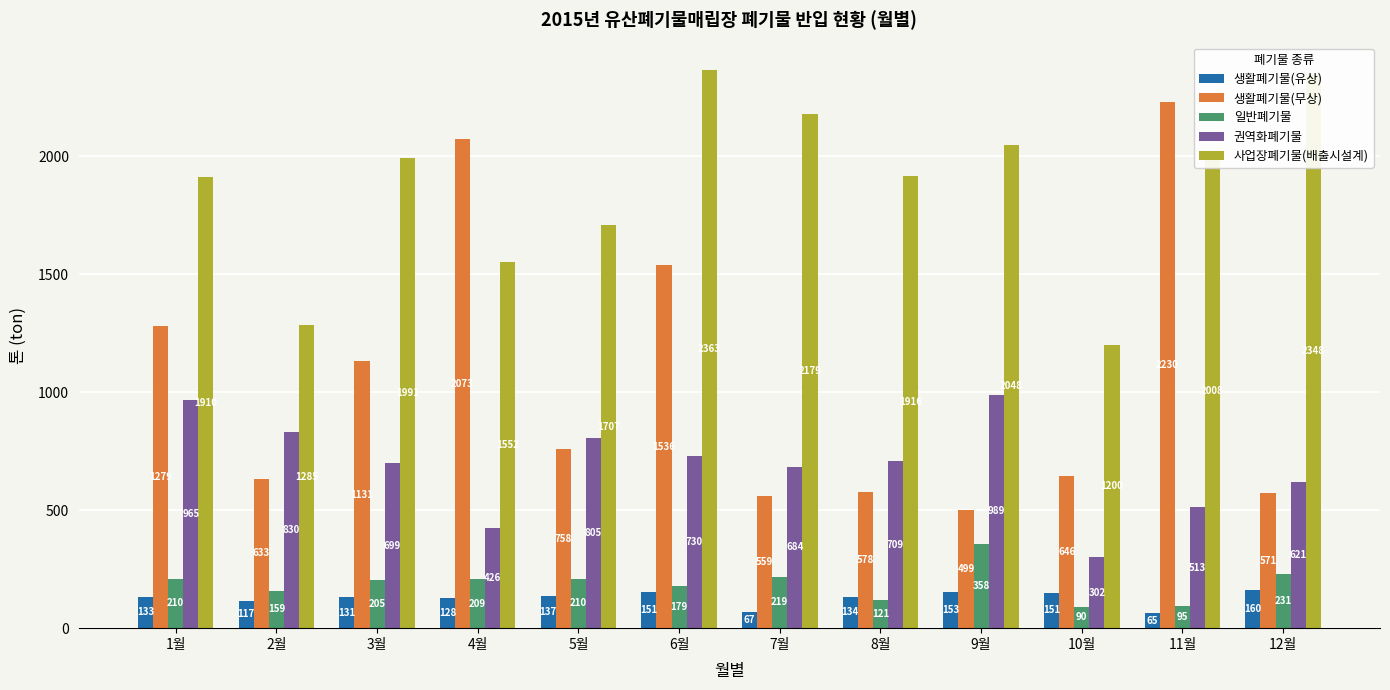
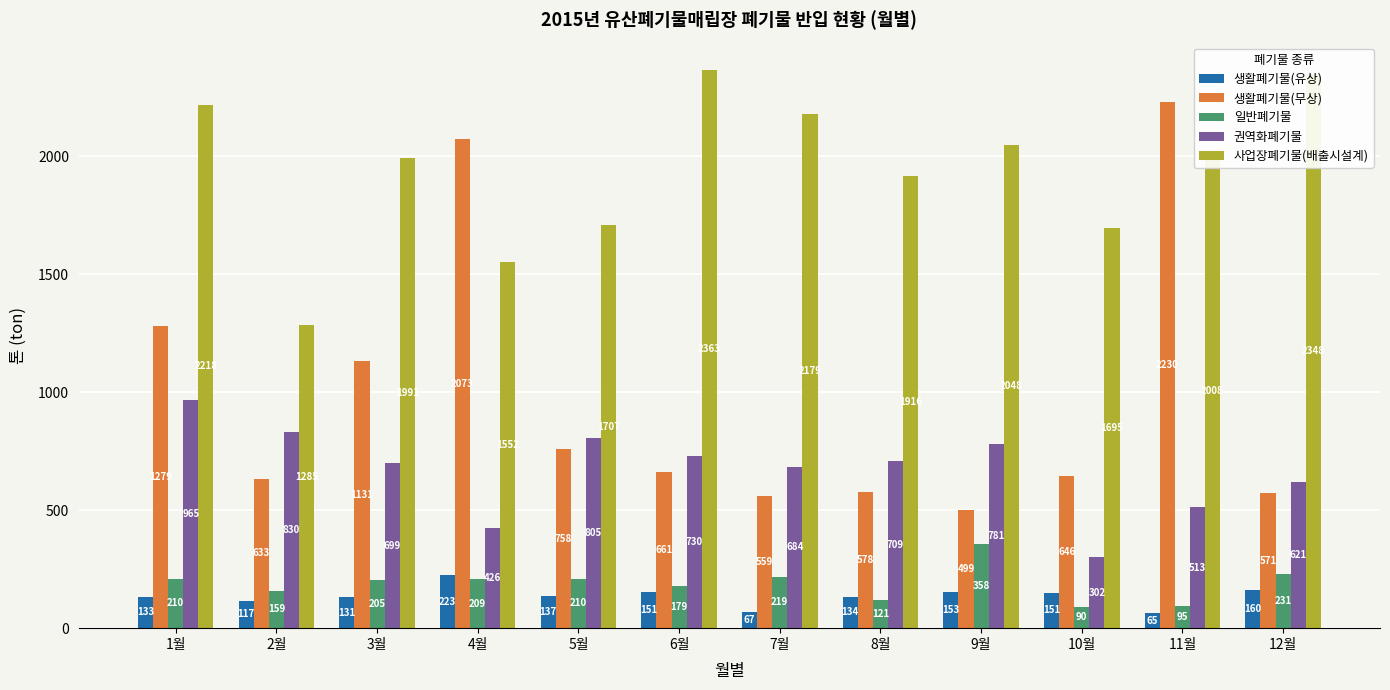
  {
    "생활폐기물(유상)": {
      "1월": 133,
      "2월": 117,
      "3월": 131,
-     "4월": 128,
+     "4월": 223,
      "5월": 137,
      "6월": 151,
      "7월": 67,
      "8월": 134,
      "9월": 153,
      "10월": 151,
      "11월": 65,
      "12월": 160
    },
    "생활폐기물(무상)": {
      "1월": 1279,
      "2월": 633,
      "3월": 1131,
      "4월": 2073,
      "5월": 758,
-     "6월": 1536,
+     "6월": 661,
      "7월": 559,
      "8월": 578,
      "9월": 499,
      "10월": 646,
      "11월": 2230,
      "12월": 571
    },
    "일반폐기물": {
      "1월": 210,
      "2월": 159,
      "3월": 205,
      "4월": 209,
      "5월": 210,
      "6월": 179,
      "7월": 219,
      "8월": 121,
      "9월": 358,
      "10월": 90,
      "11월": 95,
      "12월": 231
    },
    "권역화폐기물": {
      "1월": 965,
      "2월": 830,
      "3월": 699,
      "4월": 426,
      "5월": 805,
      "6월": 730,
      "7월": 684,
      "8월": 709,
-     "9월": 989,
+     "9월": 781,
      "10월": 302,
      "11월": 513,
      "12월": 621
    },
    "사업장폐기물(배출시설계)": {
-     "1월": 1910,
+     "1월": 2218,
      "2월": 1285,
      "3월": 1991,
      "4월": 1552,
      "5월": 1707,
      "6월": 2363,
      "7월": 2179,
      "8월": 1916,
      "9월": 2048,
-     "10월": 1200
+     "10월": 1695
    }
  }
